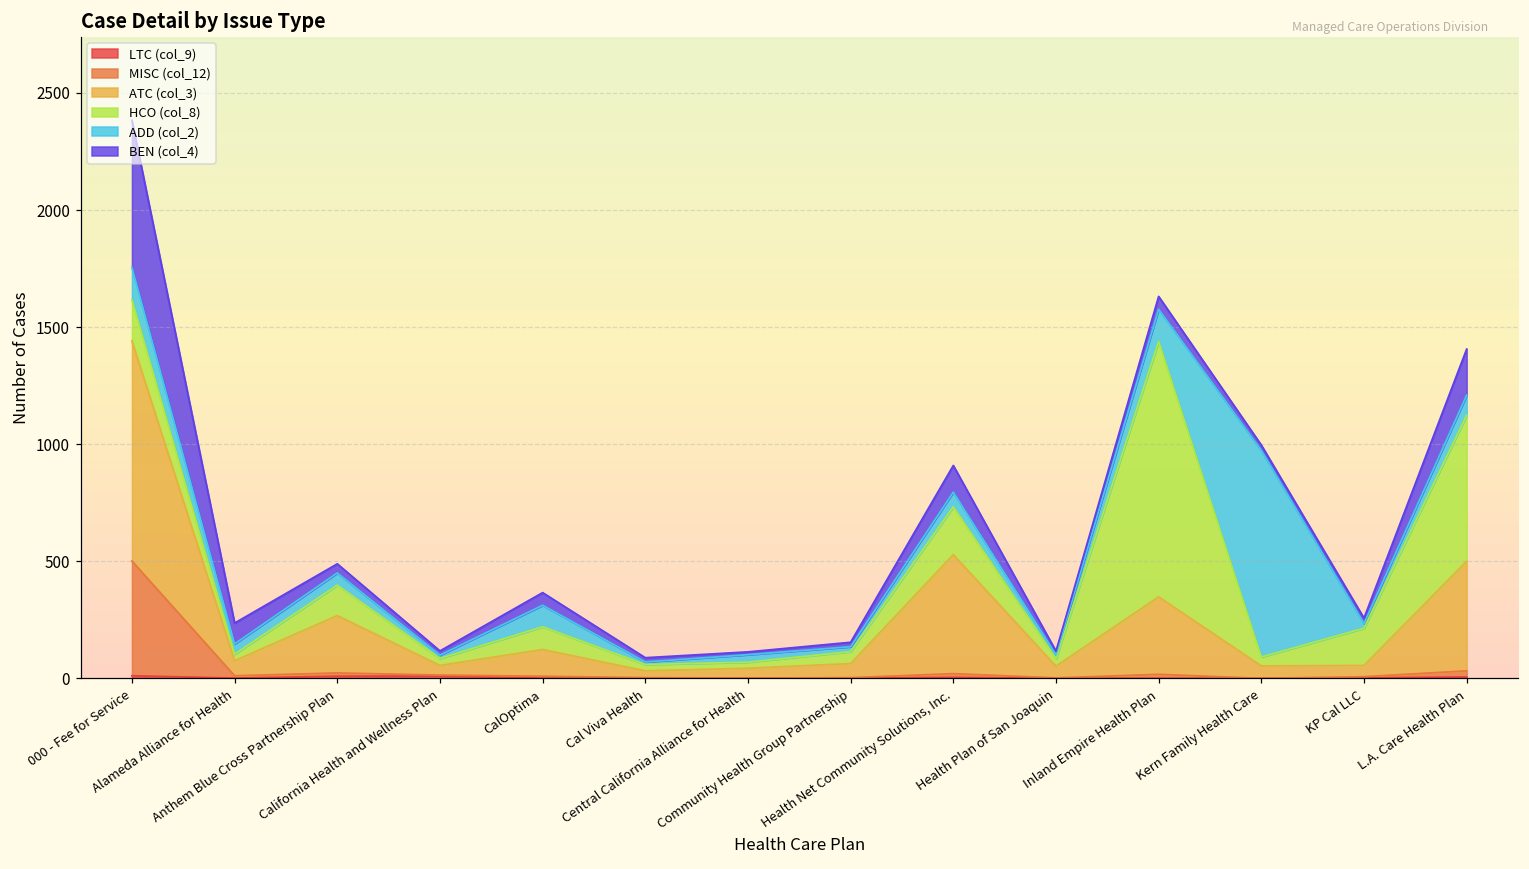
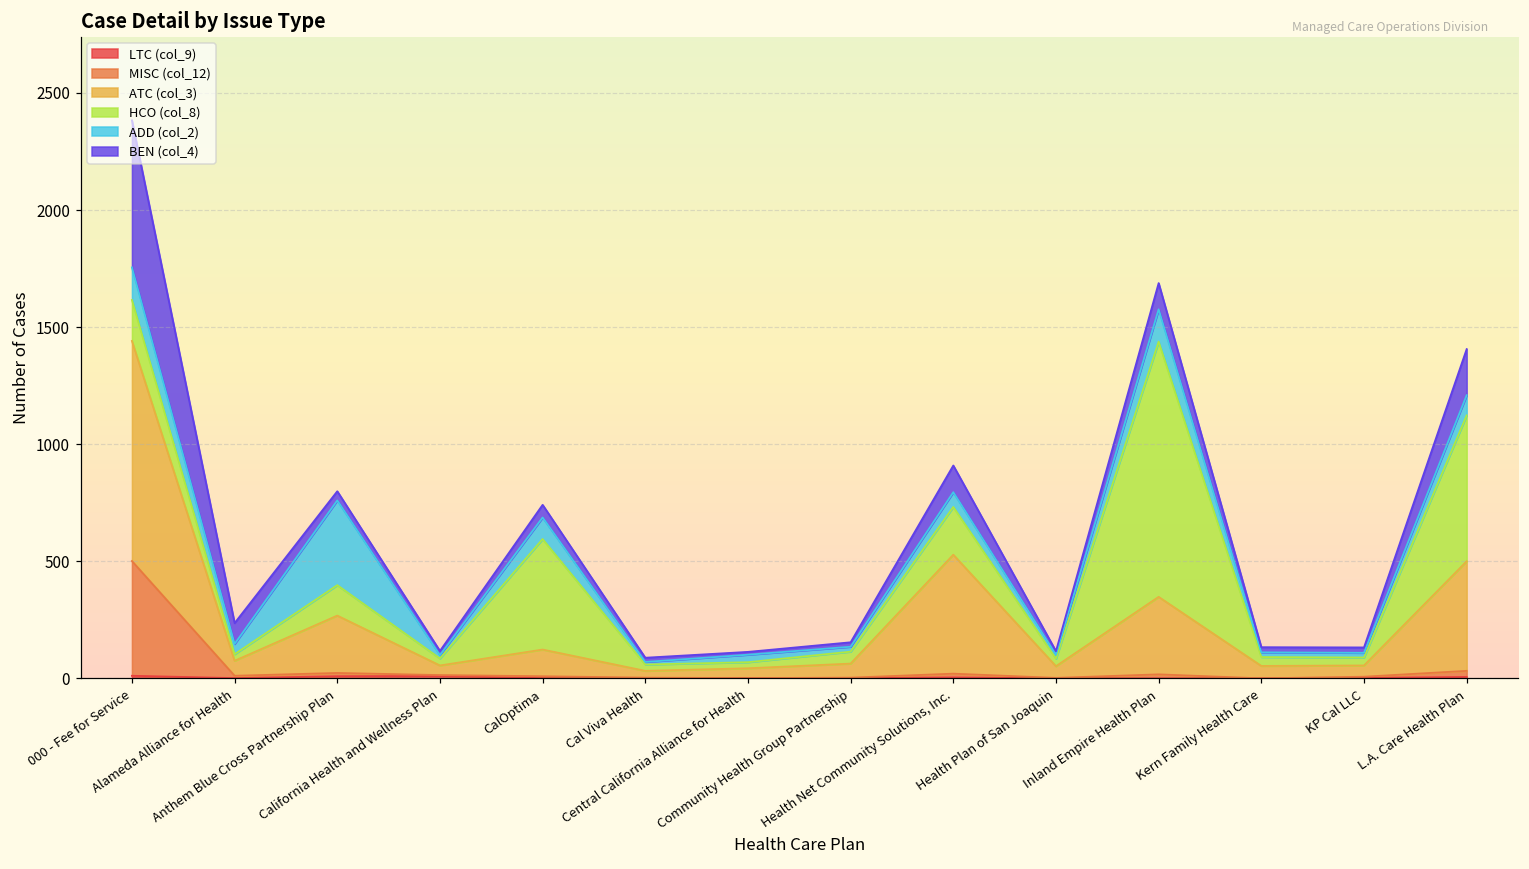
  {
    "HCO (col_8)": {
      "000 - Fee for Service": 180,
      "Alameda Alliance for Health": 30,
      "Anthem Blue Cross Partnership Plan": 130,
      "California Health and Wellness Plan": 30,
-     "CalOptima": 100,
+     "CalOptima": 470,
      "Central California Alliance for Health": 30,
      "Community Health Group Partnership": 50,
      "Health Net Community Solutions, Inc.": 200,
      "Health Plan of San Joaquin": 30,
      "Inland Empire Health Plan": 1090,
      "Kern Family Health Care": 40,
-     "KP Cal LLC": 160,
+     "KP Cal LLC": 30,
      "L.A. Care Health Plan": 620
    },
    "ADD (col_2)": {
      "000 - Fee for Service": 140,
      "Alameda Alliance for Health": 40,
-     "Anthem Blue Cross Partnership Plan": 50,
+     "Anthem Blue Cross Partnership Plan": 360,
      "California Health and Wellness Plan": 10,
      "CalOptima": 90,
      "Central California Alliance for Health": 30,
      "Community Health Group Partnership": 20,
      "Health Net Community Solutions, Inc.": 60,
      "Health Plan of San Joaquin": 20,
      "Inland Empire Health Plan": 140,
-     "Kern Family Health Care": 880,
+     "Kern Family Health Care": 20,
      "KP Cal LLC": 20,
      "L.A. Care Health Plan": 90
    },
    "BEN (col_4)": {
      "Alameda Alliance for Health": 90,
      "Anthem Blue Cross Partnership Plan": 40,
      "California Health and Wellness Plan": 20,
      "CalOptima": 50,
      "Cal Viva Health": 20,
      "Central California Alliance for Health": 10,
      "Community Health Group Partnership": 20,
      "Health Net Community Solutions, Inc.": 110,
      "Health Plan of San Joaquin": 20,
-     "Inland Empire Health Plan": 60,
+     "Inland Empire Health Plan": 110,
      "Kern Family Health Care": 20,
      "KP Cal LLC": 20,
      "L.A. Care Health Plan": 200
    }
  }
